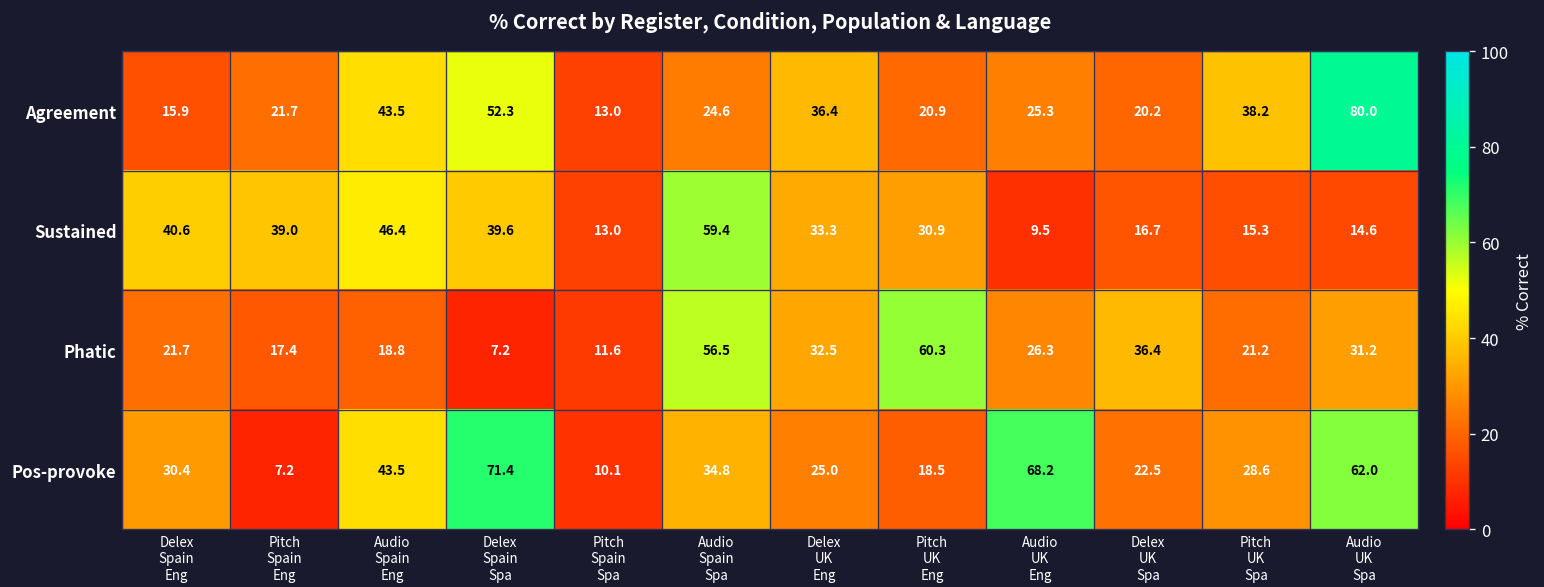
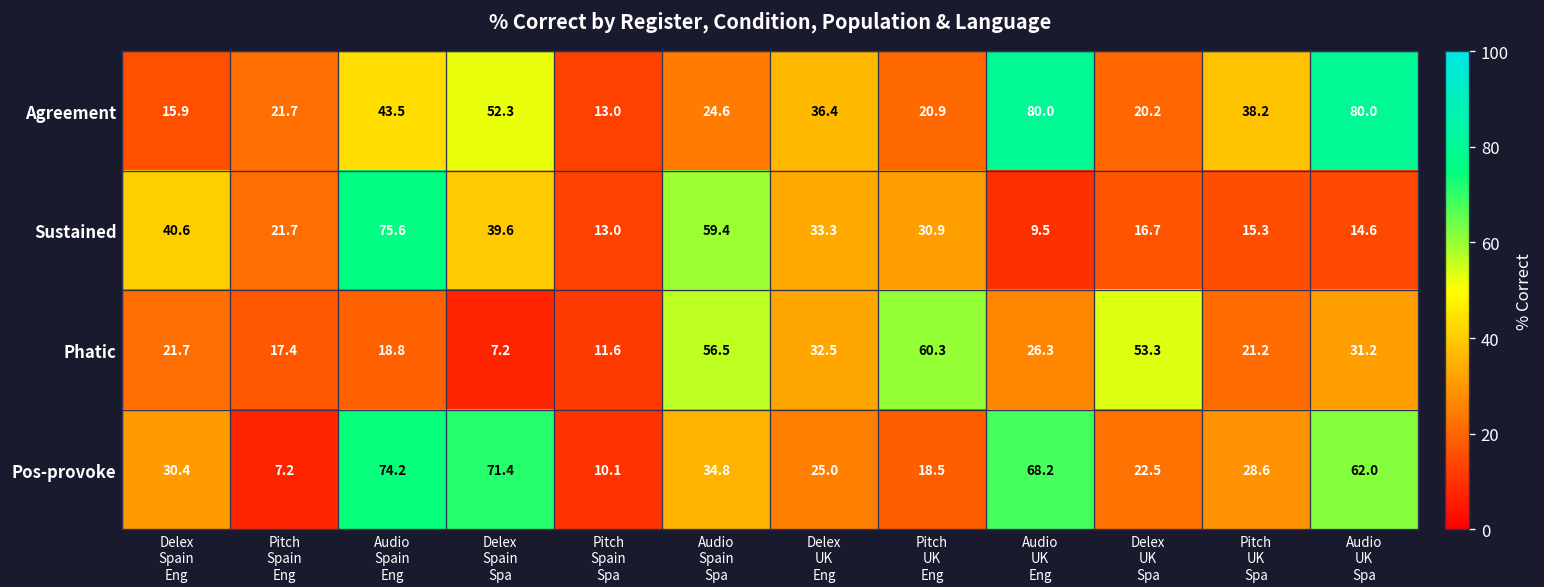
  {
    "Agreement": {
      "Delex Spain Eng": 15.9,
      "Pitch Spain Eng": 21.7,
      "Audio Spain Eng": 43.5,
      "Delex Spain Spa": 52.3,
      "Pitch Spain Spa": 13.0,
      "Audio Spain Spa": 24.6,
      "Delex UK Eng": 36.4,
      "Pitch UK Eng": 20.9,
-     "Audio UK Eng": 25.3,
+     "Audio UK Eng": 80.0,
      "Delex UK Spa": 20.2,
      "Pitch UK Spa": 38.2,
      "Audio UK Spa": 80.0
    },
    "Sustained": {
      "Delex Spain Eng": 40.6,
-     "Pitch Spain Eng": 39.0,
-     "Audio Spain Eng": 46.4,
+     "Pitch Spain Eng": 21.7,
+     "Audio Spain Eng": 75.6,
      "Delex Spain Spa": 39.6,
      "Pitch Spain Spa": 13.0,
      "Audio Spain Spa": 59.4,
      "Delex UK Eng": 33.3,
      "Pitch UK Eng": 30.9,
      "Audio UK Eng": 9.5,
      "Delex UK Spa": 16.7,
      "Pitch UK Spa": 15.3,
      "Audio UK Spa": 14.6
    },
    "Phatic": {
      "Delex Spain Eng": 21.7,
      "Pitch Spain Eng": 17.4,
      "Audio Spain Eng": 18.8,
      "Delex Spain Spa": 7.2,
      "Pitch Spain Spa": 11.6,
      "Audio Spain Spa": 56.5,
      "Delex UK Eng": 32.5,
      "Pitch UK Eng": 60.3,
      "Audio UK Eng": 26.3,
-     "Delex UK Spa": 36.4,
+     "Delex UK Spa": 53.3,
      "Pitch UK Spa": 21.2,
      "Audio UK Spa": 31.2
    },
    "Pos-provoke": {
      "Delex Spain Eng": 30.4,
      "Pitch Spain Eng": 7.2,
-     "Audio Spain Eng": 43.5,
+     "Audio Spain Eng": 74.2,
      "Delex Spain Spa": 71.4,
      "Pitch Spain Spa": 10.1,
      "Audio Spain Spa": 34.8,
      "Delex UK Eng": 25.0,
      "Pitch UK Eng": 18.5,
      "Audio UK Eng": 68.2,
      "Delex UK Spa": 22.5,
      "Pitch UK Spa": 28.6,
      "Audio UK Spa": 62.0
    }
  }
